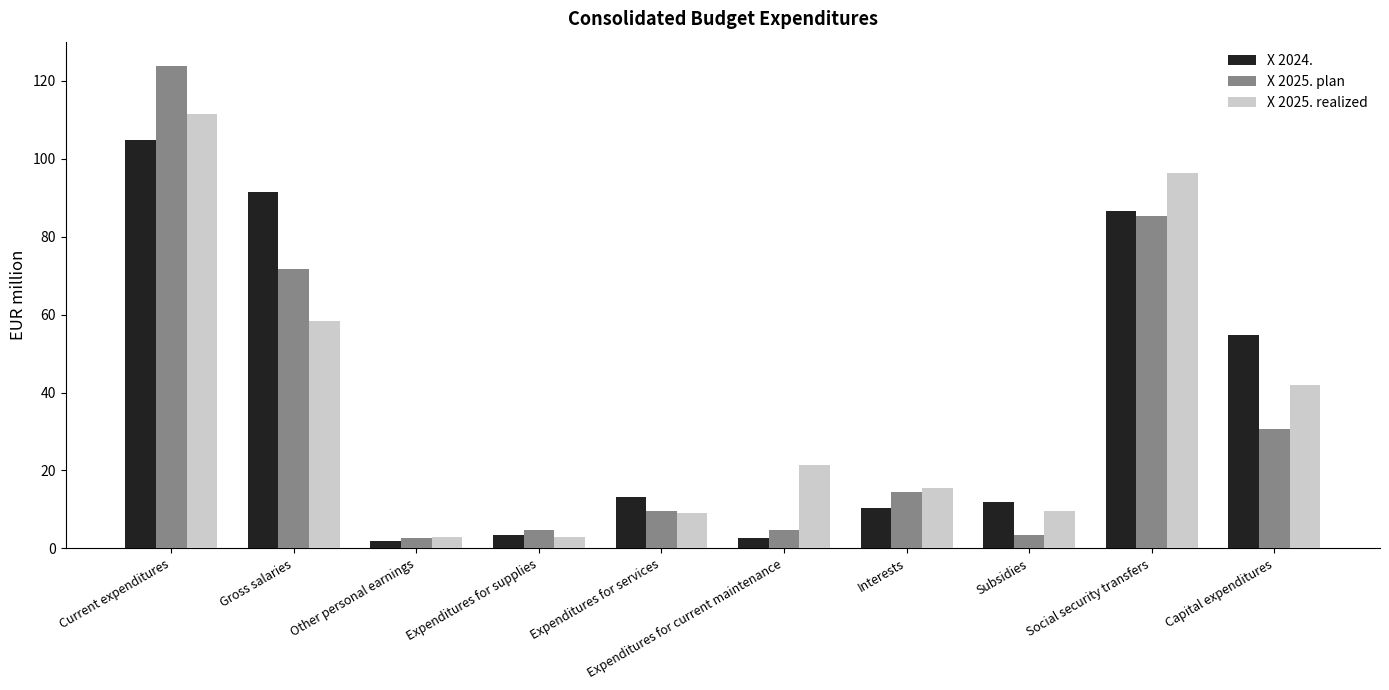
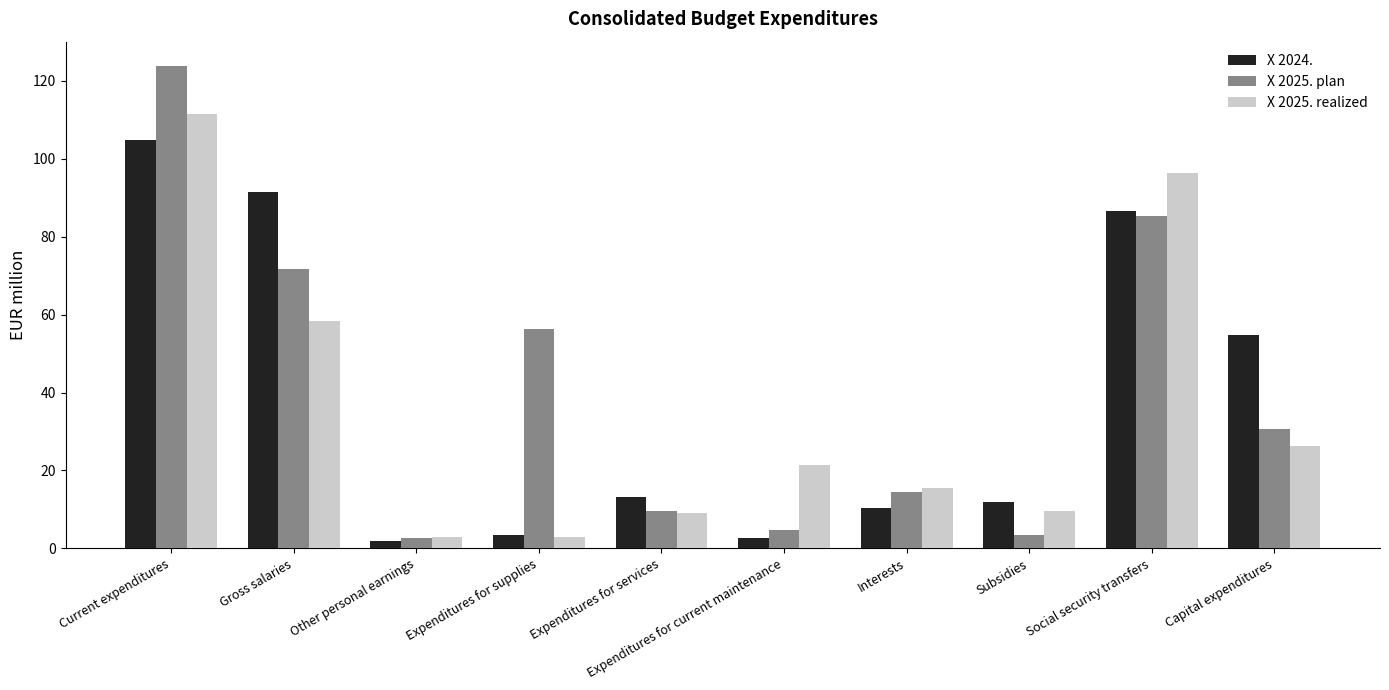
  {
    "X 2024.": {
      "Current expenditures": 105,
      "Gross salaries": 91,
      "Other personal earnings": 2,
      "Expenditures for supplies": 3,
      "Expenditures for services": 13,
      "Expenditures for current maintenance": 3,
      "Interests": 10,
      "Subsidies": 12,
      "Social security transfers": 87,
      "Capital expenditures": 55
    },
    "X 2025. plan": {
      "Current expenditures": 124,
      "Gross salaries": 72,
      "Other personal earnings": 3,
-     "Expenditures for supplies": 5,
+     "Expenditures for supplies": 56,
      "Expenditures for services": 10,
      "Expenditures for current maintenance": 5,
      "Interests": 14,
      "Subsidies": 3,
      "Social security transfers": 85,
      "Capital expenditures": 31
    },
    "X 2025. realized": {
      "Current expenditures": 111,
      "Gross salaries": 58,
      "Other personal earnings": 3,
      "Expenditures for supplies": 3,
      "Expenditures for services": 9,
      "Expenditures for current maintenance": 21,
      "Interests": 15,
      "Subsidies": 10,
      "Social security transfers": 96,
-     "Capital expenditures": 42
+     "Capital expenditures": 26
    }
  }
